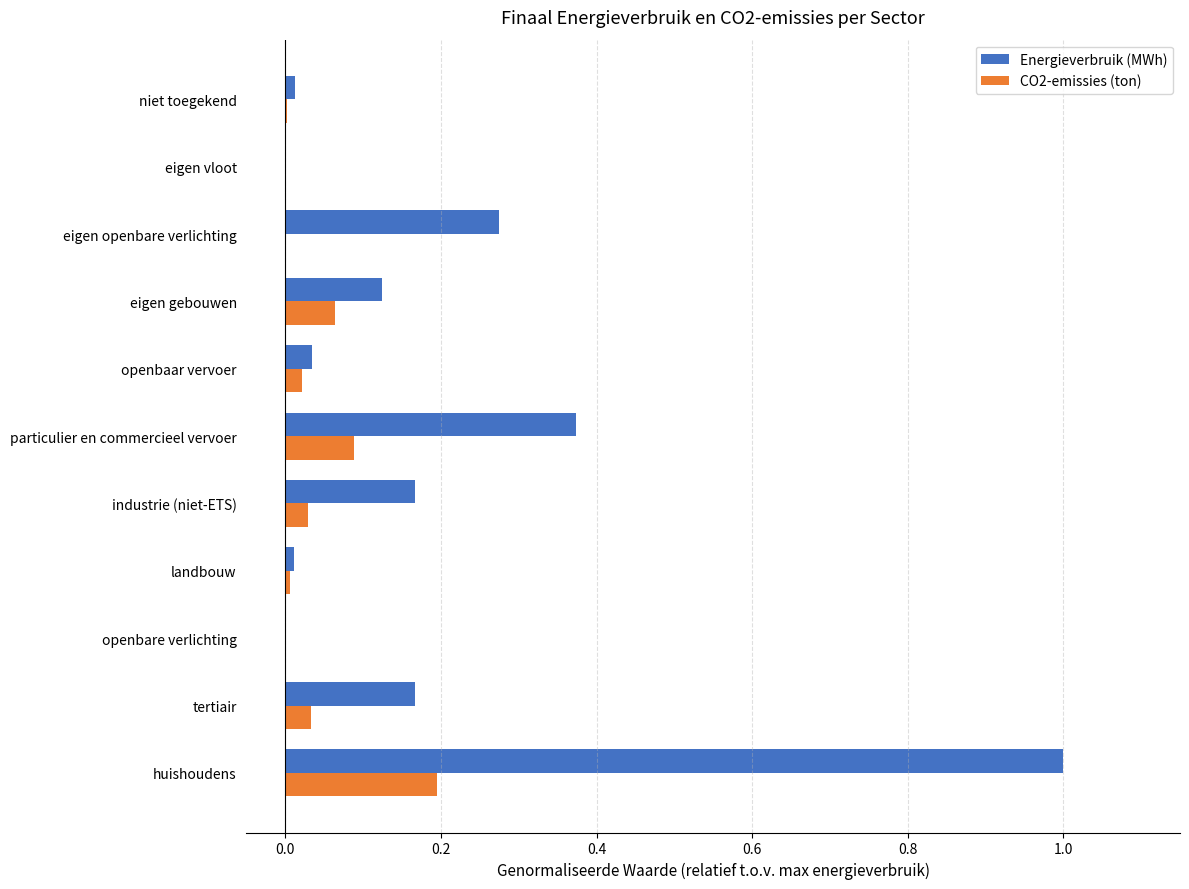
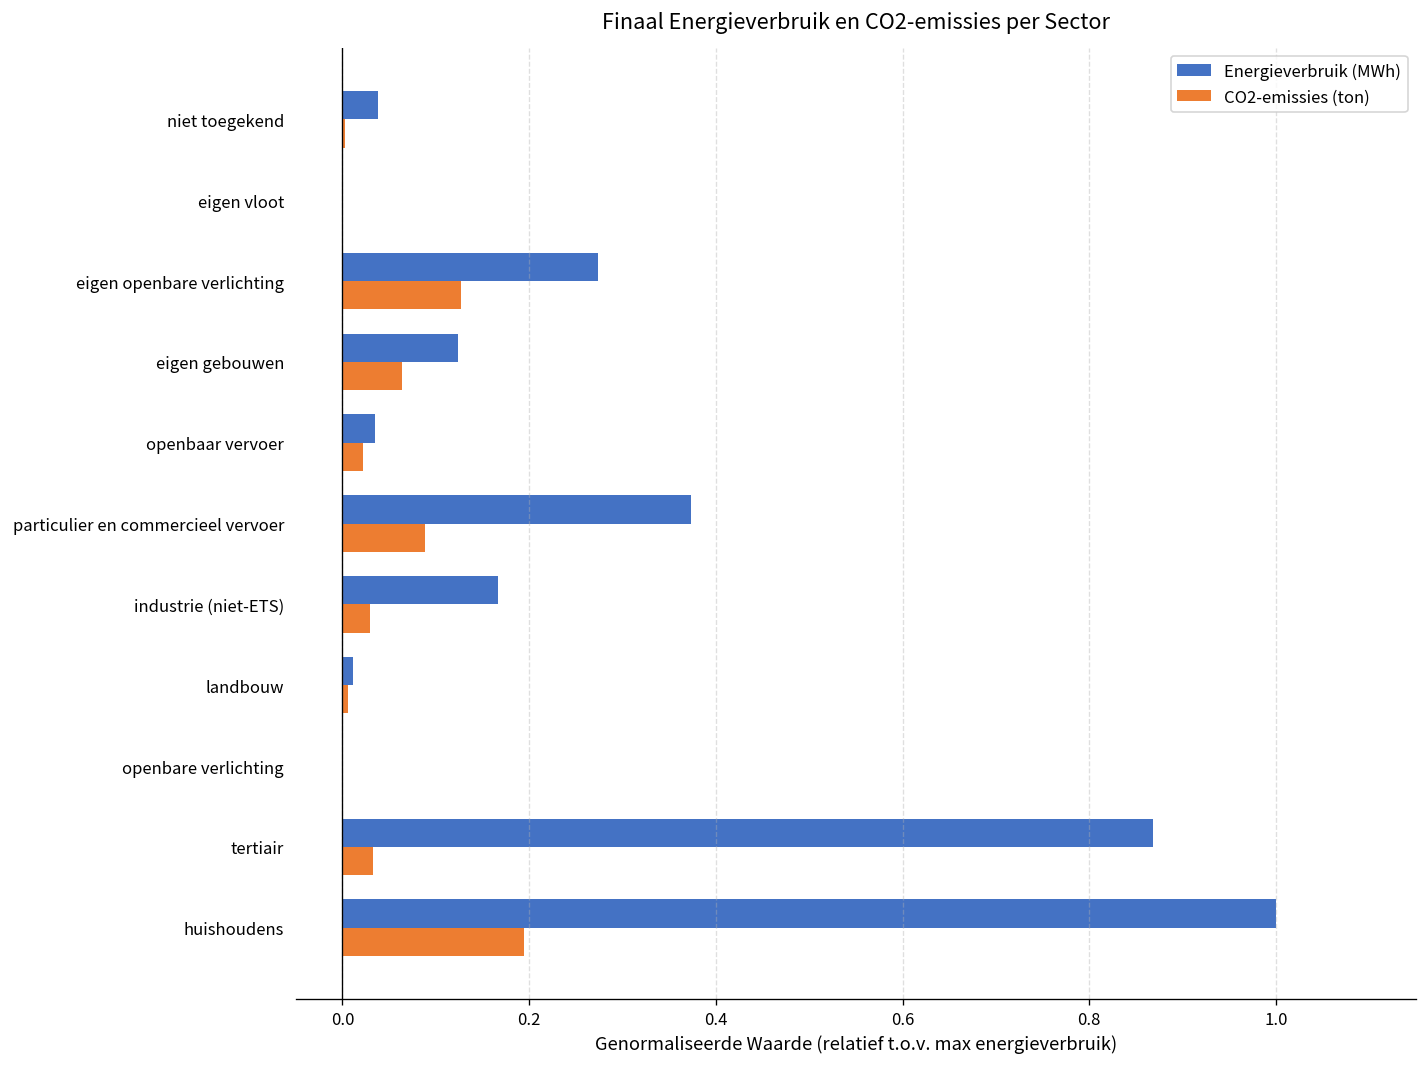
  {
    "Energieverbruik (MWh)": {
-     "niet toegekend": 0.01,
+     "niet toegekend": 0.04,
      "eigen vloot": 0.00,
      "eigen openbare verlichting": 0.27,
      "eigen gebouwen": 0.12,
      "openbaar vervoer": 0.03,
      "particulier en commercieel vervoer": 0.37,
      "industrie (niet-ETS)": 0.17,
      "landbouw": 0.01,
-     "tertiair": 0.17,
+     "tertiair": 0.87,
      "huishoudens": 1.00
    },
    "CO2-emissies (ton)": {
      "eigen vloot": 0.00,
-     "eigen openbare verlichting": 0.00,
+     "eigen openbare verlichting": 0.13,
      "eigen gebouwen": 0.06,
      "openbaar vervoer": 0.02,
      "particulier en commercieel vervoer": 0.09,
      "industrie (niet-ETS)": 0.03,
      "landbouw": 0.01,
      "openbare verlichting": 0.00,
      "tertiair": 0.03,
      "huishoudens": 0.19
    }
  }
